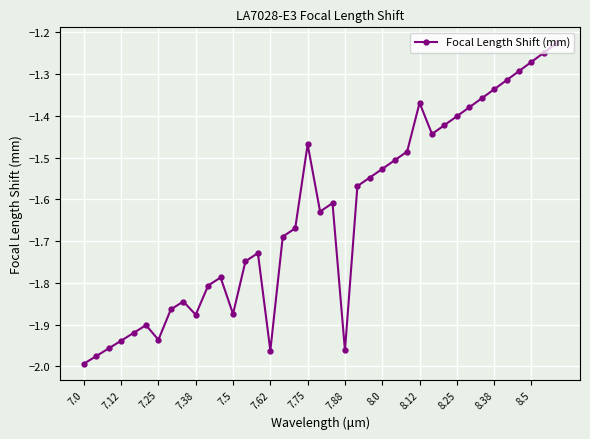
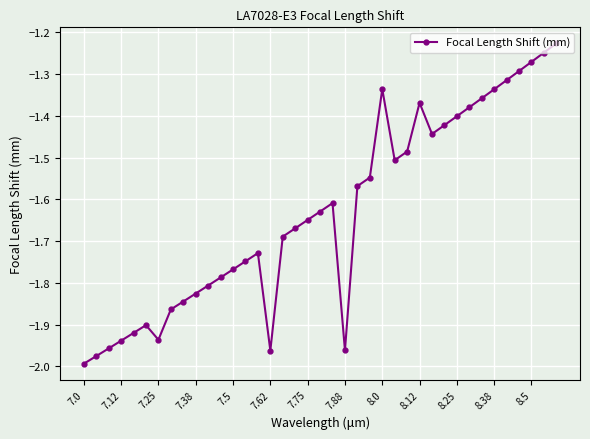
  {
    "7.0": -1.99,
    "7.12": -1.94,
    "7.25": -1.94,
-   "7.38": -1.88,
-   "7.5": -1.87,
+   "7.38": -1.83,
+   "7.5": -1.77,
    "7.62": -1.96,
-   "7.75": -1.47,
+   "7.75": -1.65,
    "7.88": -1.96,
-   "8.0": -1.53,
+   "8.0": -1.34,
    "8.12": -1.37,
    "8.25": -1.40,
    "8.38": -1.34,
    "8.5": -1.27
  }
